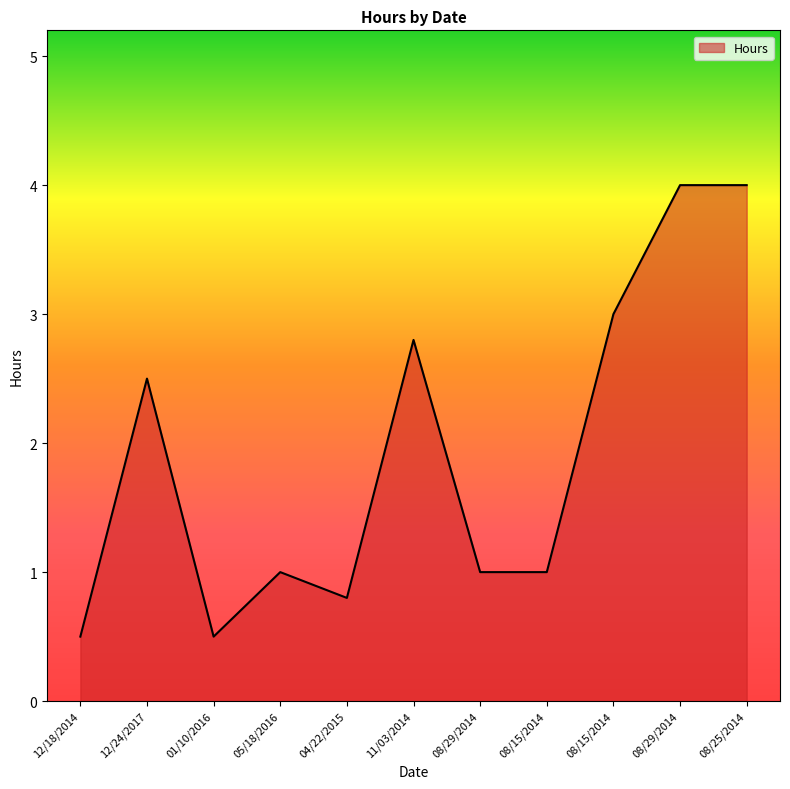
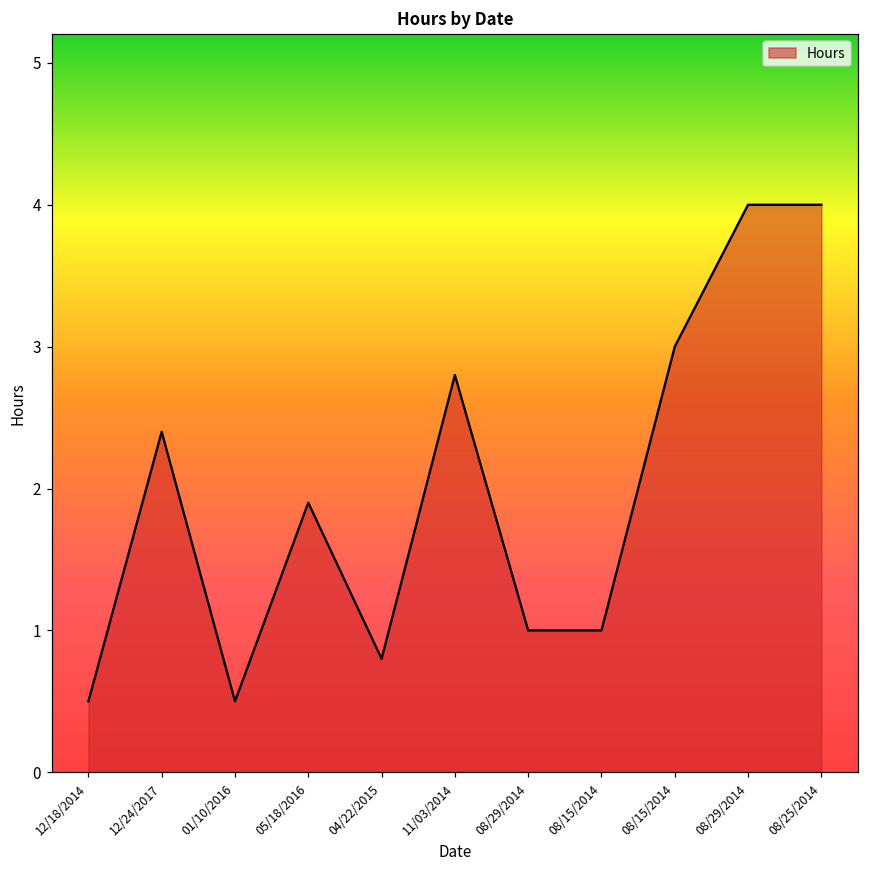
  {
    "12/18/2014": 0.5,
-   "12/24/2017": 2.5,
+   "12/24/2017": 2.4,
    "01/10/2016": 0.5,
-   "05/18/2016": 1.0,
+   "05/18/2016": 1.9,
    "04/22/2015": 0.8,
    "11/03/2014": 2.8,
    "08/25/2014": 4.0
  }
